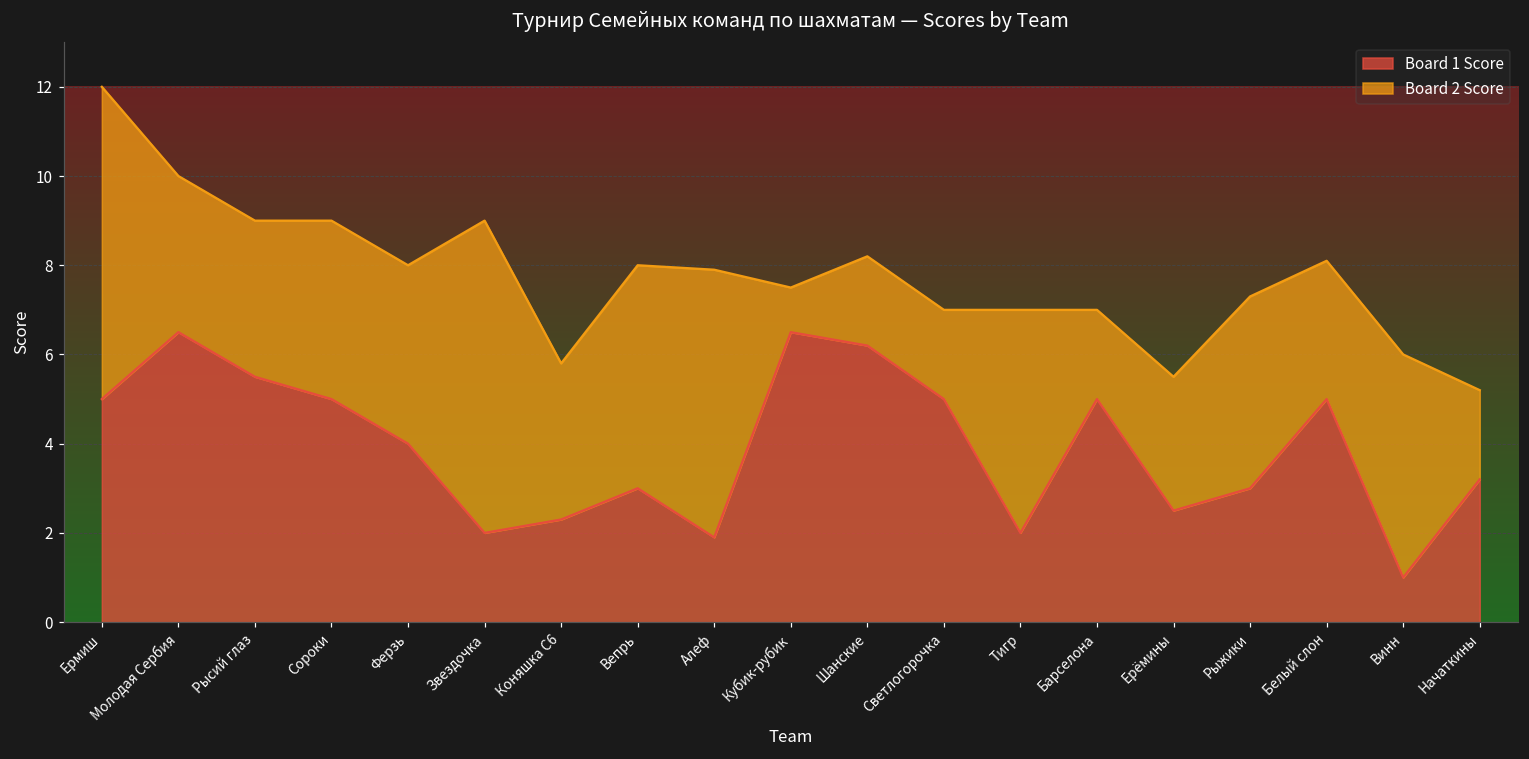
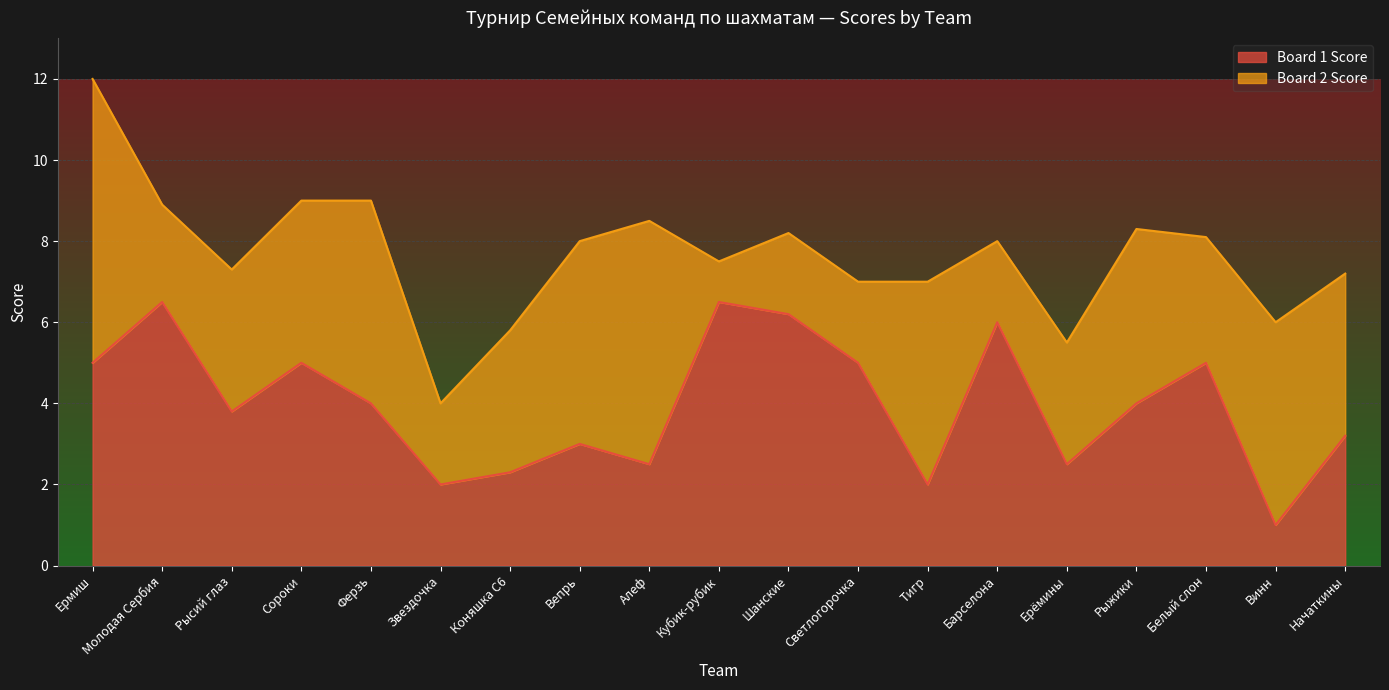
  {
    "Board 1 Score": {
      "Ермиш": 5.0,
      "Молодая Сербия": 6.5,
-     "Рысий глаз": 5.5,
+     "Рысий глаз": 3.8,
      "Сороки": 5.0,
      "Ферзь": 4.0,
      "Звездочка": 2.0,
      "Коняшка С6": 2.3,
      "Вепрь": 3.0,
-     "Алеф": 1.9,
+     "Алеф": 2.5,
      "Кубик-рубик": 6.5,
      "Шанские": 6.2,
      "Светлогорочка": 5.0,
      "Тигр": 2.0,
-     "Барселона": 5,
+     "Барселона": 6,
      "Ерёмины": 2.5,
-     "Рыжики": 3,
+     "Рыжики": 4,
      "Белый слон": 5.0,
      "Винн": 1.0,
      "Начаткины": 3.2
    },
    "Board 2 Score": {
      "Ермиш": 7.0,
-     "Молодая Сербия": 3.5,
+     "Молодая Сербия": 2.4,
      "Рысий глаз": 3.5,
      "Сороки": 4.0,
-     "Ферзь": 4,
-     "Звездочка": 7,
+     "Ферзь": 5,
+     "Звездочка": 2,
      "Коняшка С6": 3.5,
      "Вепрь": 5.0,
      "Алеф": 6.0,
      "Кубик-рубик": 1.0,
      "Шанские": 2.0,
      "Светлогорочка": 2.0,
      "Тигр": 5.0,
      "Барселона": 2.0,
      "Ерёмины": 3.0,
      "Рыжики": 4.3,
      "Белый слон": 3.1,
      "Винн": 5.0,
-     "Начаткины": 2
+     "Начаткины": 4
    }
  }
